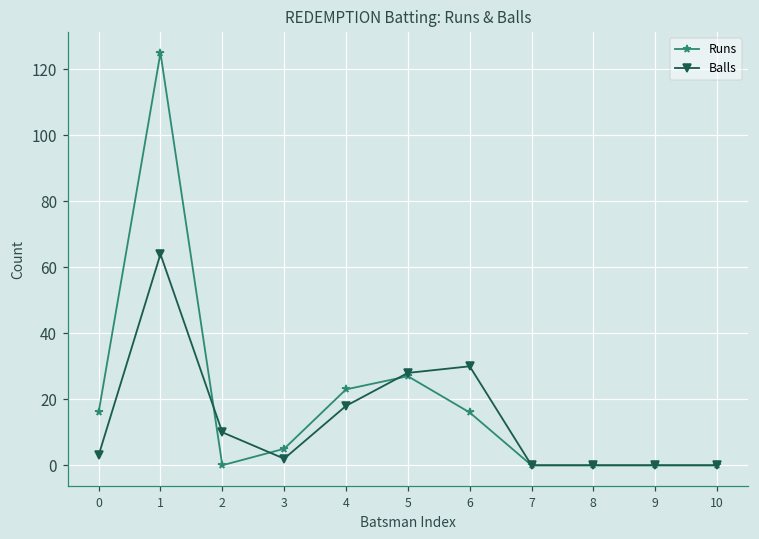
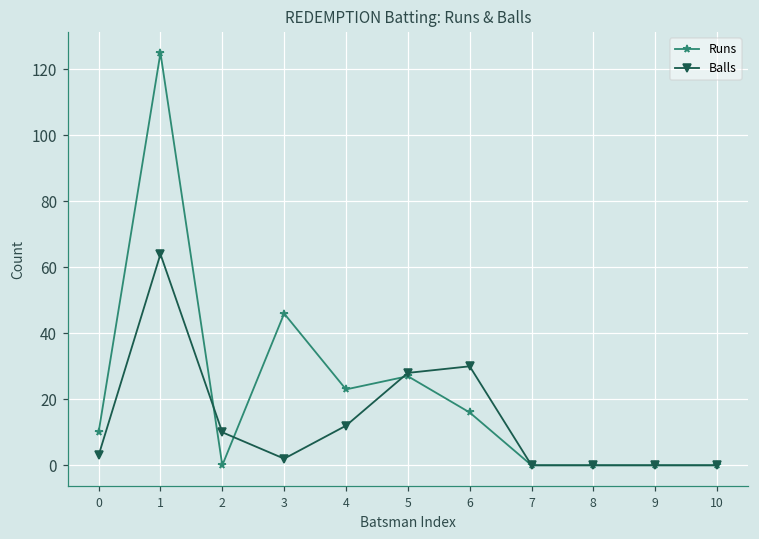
  {
    "Runs": {
-     "0": 16,
+     "0": 10,
      "1": 125,
      "2": 0,
-     "3": 5,
+     "3": 46,
      "4": 23,
      "5": 27,
      "6": 16
    },
    "Balls": {
      "0": 3,
      "1": 64,
      "2": 10,
      "3": 2,
-     "4": 18,
+     "4": 12,
      "5": 28,
      "6": 30
    }
  }
